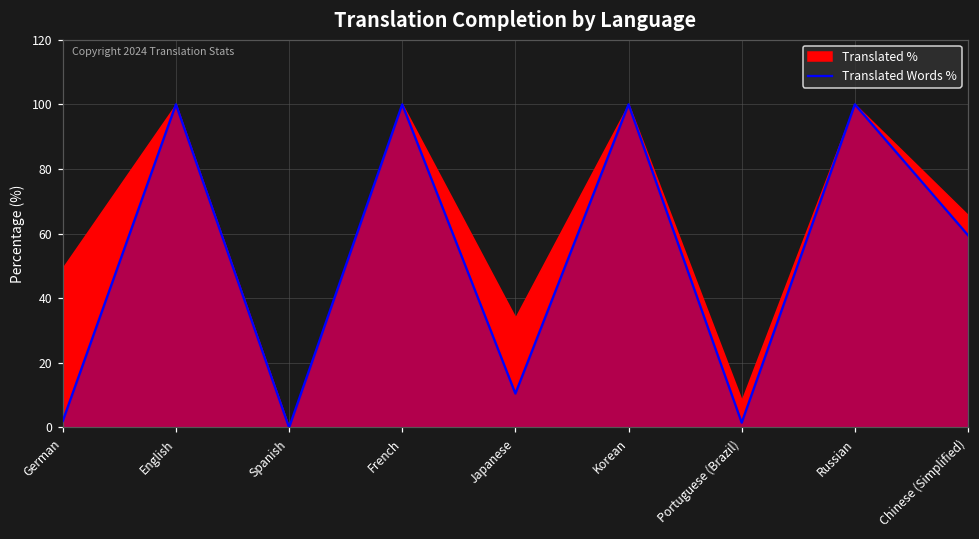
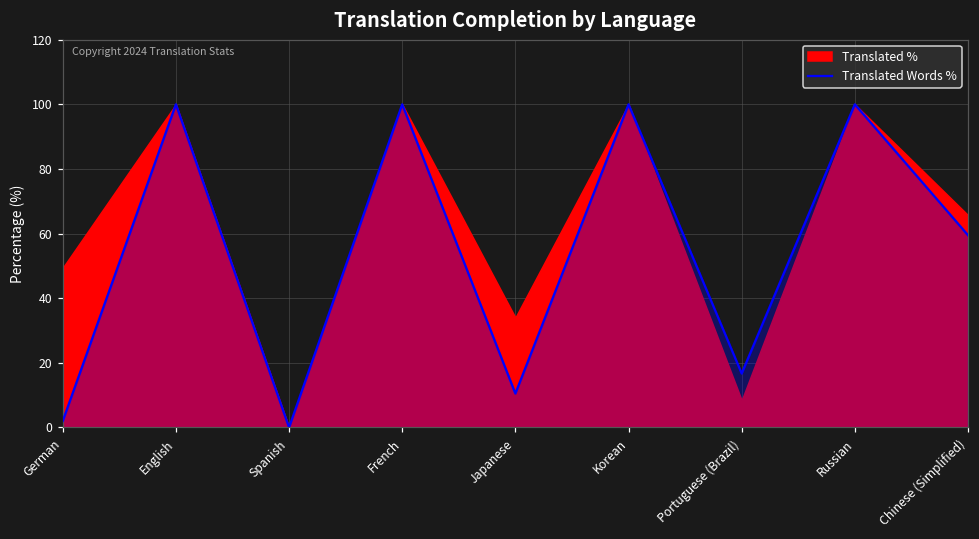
  {
    "Translated Words %": {
      "German": 2,
      "Japanese": 11,
-     "Portuguese (Brazil)": 2,
+     "Portuguese (Brazil)": 17,
      "Chinese (Simplified)": 60
    },
    "Translated %": {
      "German": 49,
      "Japanese": 34,
      "Portuguese (Brazil)": 8,
      "Chinese (Simplified)": 66
    }
  }
